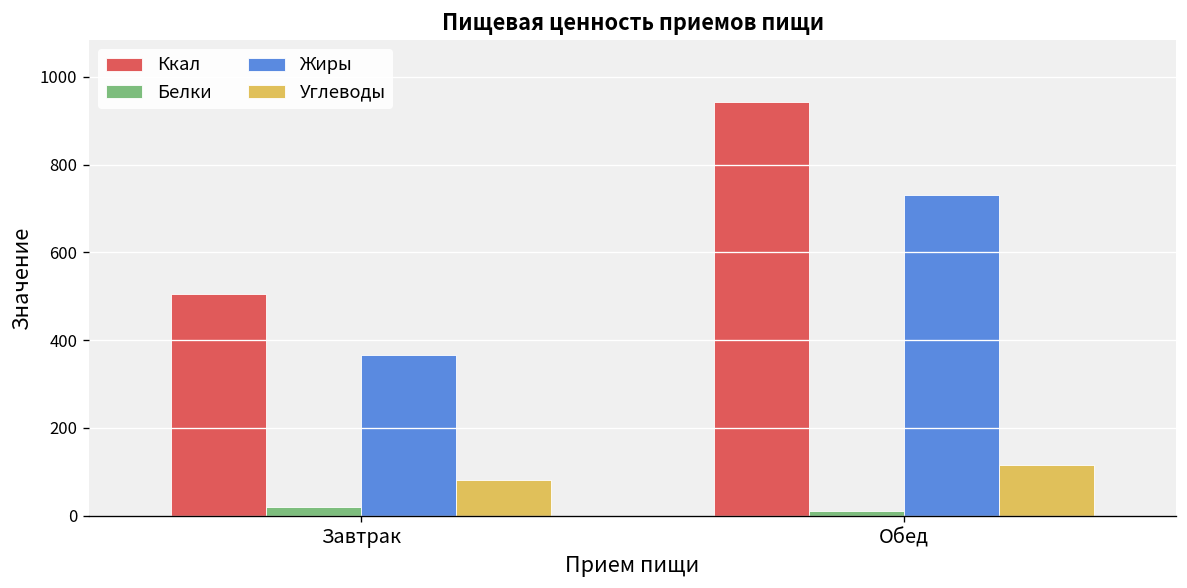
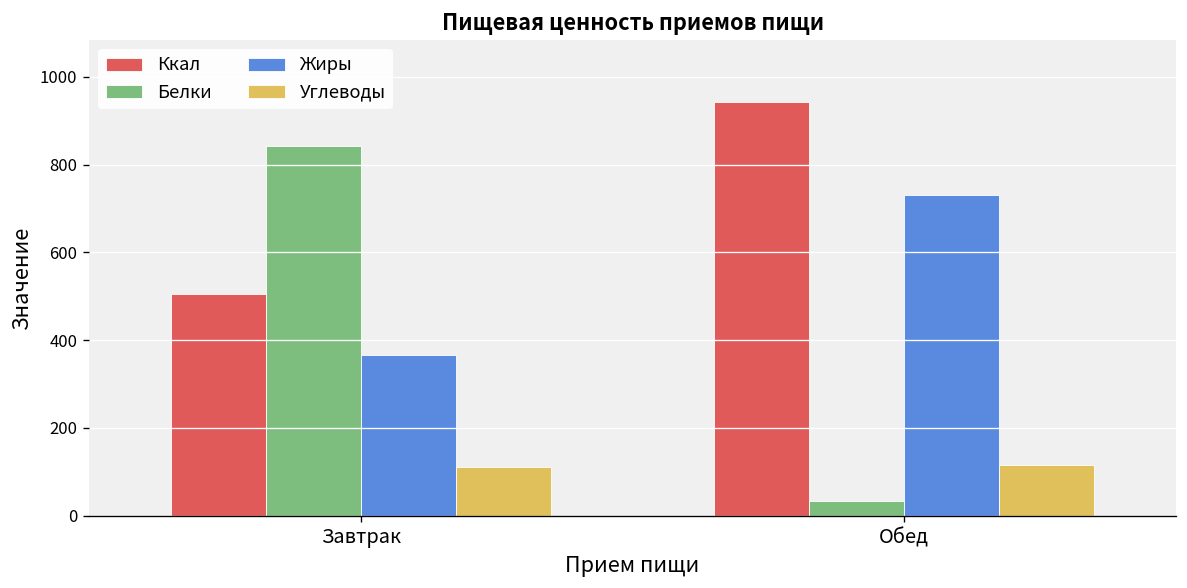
  {
    "Ккал": {
      "Завтрак": 510,
      "Обед": 940
    },
    "Белки": {
-     "Завтрак": 20,
-     "Обед": 10
+     "Завтрак": 840,
+     "Обед": 30
    },
    "Жиры": {
      "Завтрак": 370,
      "Обед": 730
    },
    "Углеводы": {
-     "Завтрак": 80,
+     "Завтрак": 110,
      "Обед": 120
    }
  }
